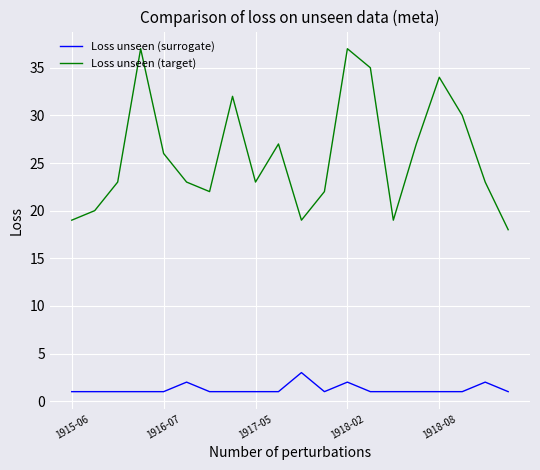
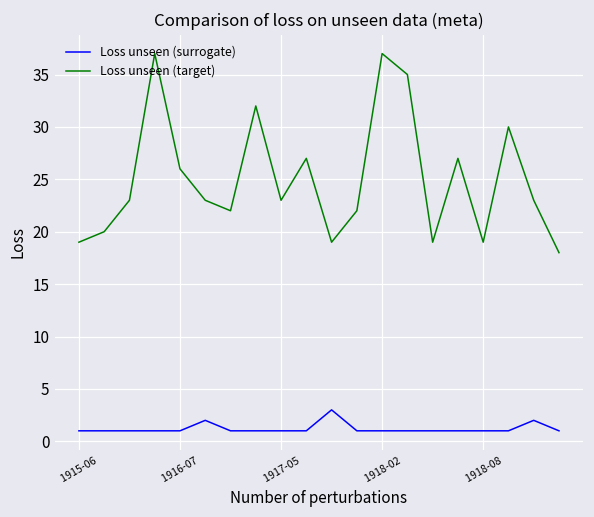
  {
    "Loss unseen (surrogate)": {
      "1915-06": 1,
      "1916-07": 1,
      "1917-05": 1,
-     "1918-02": 2,
+     "1918-02": 1,
      "1918-08": 1
    },
    "Loss unseen (target)": {
      "1915-06": 19,
      "1916-07": 26,
      "1917-05": 23,
      "1918-02": 37,
-     "1918-08": 34
+     "1918-08": 19
    }
  }
